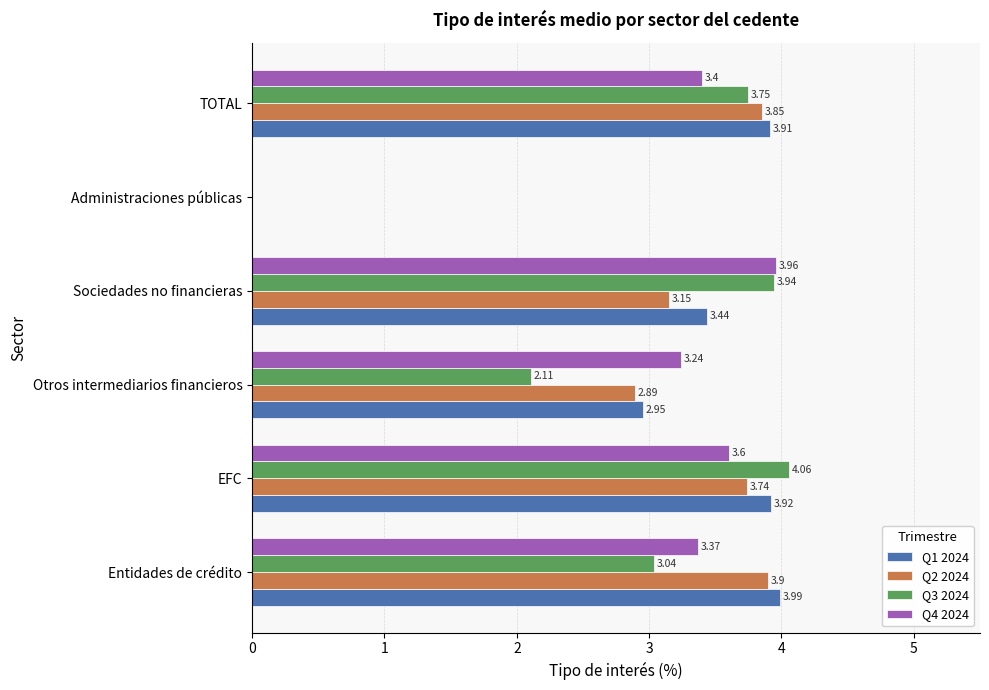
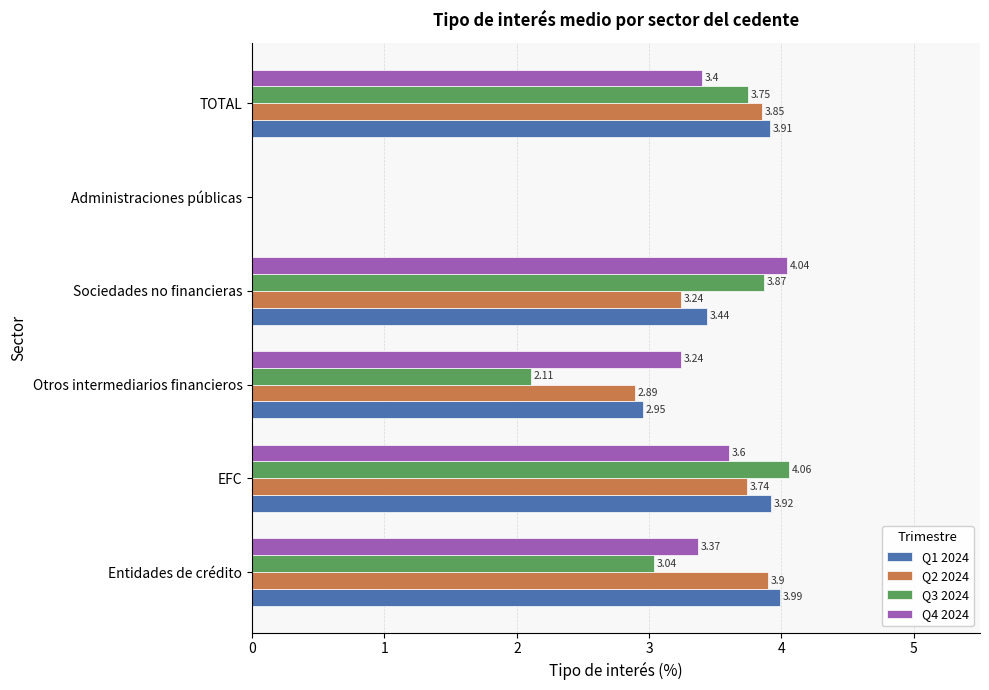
  {
    "Q1 2024": {
      "TOTAL": 3.91,
      "Sociedades no financieras": 3.44,
      "Otros intermediarios financieros": 2.95,
      "EFC": 3.92,
      "Entidades de crédito": 3.99
    },
    "Q2 2024": {
      "TOTAL": 3.85,
-     "Sociedades no financieras": 3.15,
+     "Sociedades no financieras": 3.24,
      "Otros intermediarios financieros": 2.89,
      "EFC": 3.74,
      "Entidades de crédito": 3.9
    },
    "Q3 2024": {
      "TOTAL": 3.75,
-     "Sociedades no financieras": 3.94,
+     "Sociedades no financieras": 3.87,
      "Otros intermediarios financieros": 2.11,
      "EFC": 4.06,
      "Entidades de crédito": 3.04
    },
    "Q4 2024": {
      "TOTAL": 3.4,
-     "Sociedades no financieras": 3.96,
+     "Sociedades no financieras": 4.04,
      "Otros intermediarios financieros": 3.24,
      "EFC": 3.6,
      "Entidades de crédito": 3.37
    }
  }
